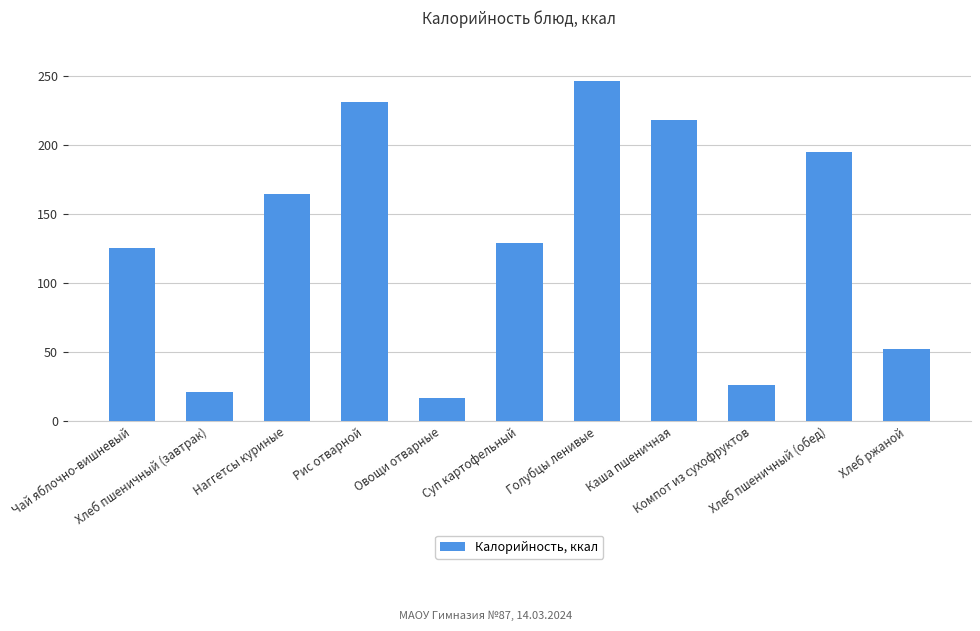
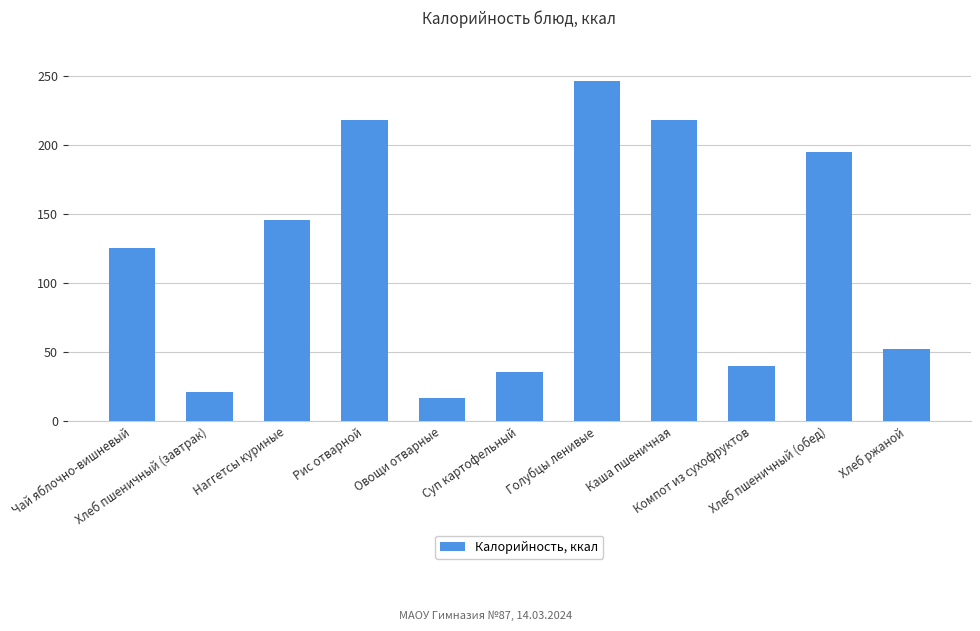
  {
    "Чай яблочно-вишневый": 125,
    "Хлеб пшеничный (завтрак)": 22,
-   "Наггетсы куриные": 164,
-   "Рис отварной": 231,
+   "Наггетсы куриные": 146,
+   "Рис отварной": 218,
    "Овощи отварные": 17,
-   "Суп картофельный": 129,
+   "Суп картофельный": 36,
    "Голубцы ленивые": 246,
    "Каша пшеничная": 219,
-   "Компот из сухофруктов": 27,
+   "Компот из сухофруктов": 40,
    "Хлеб пшеничный (обед)": 195,
    "Хлеб ржаной": 52
  }
